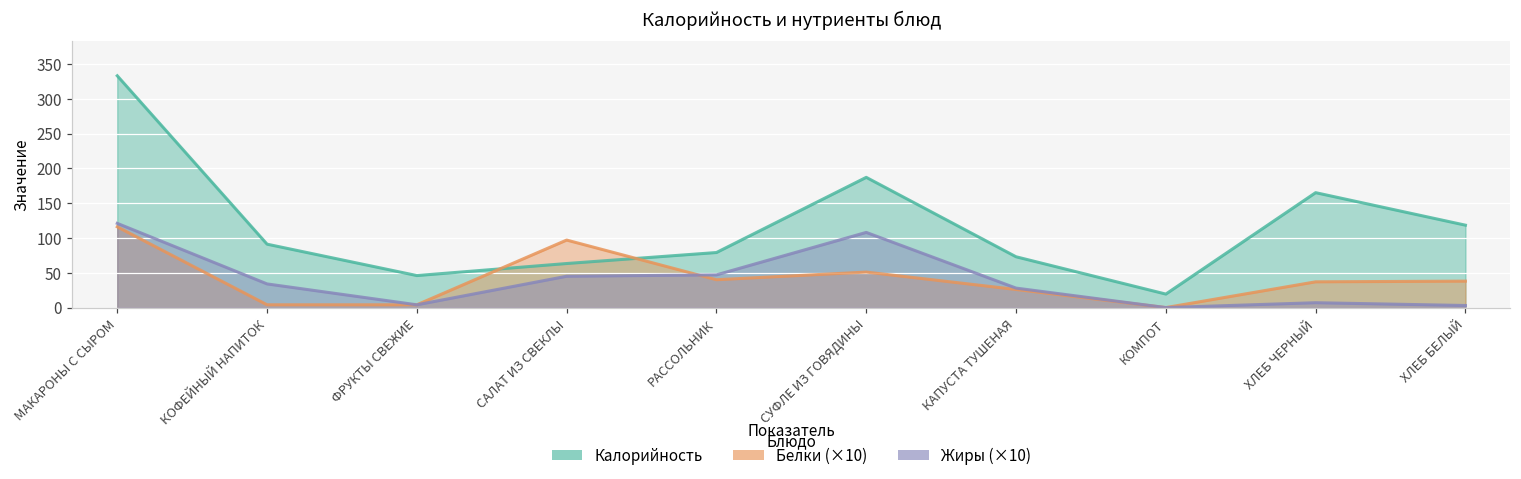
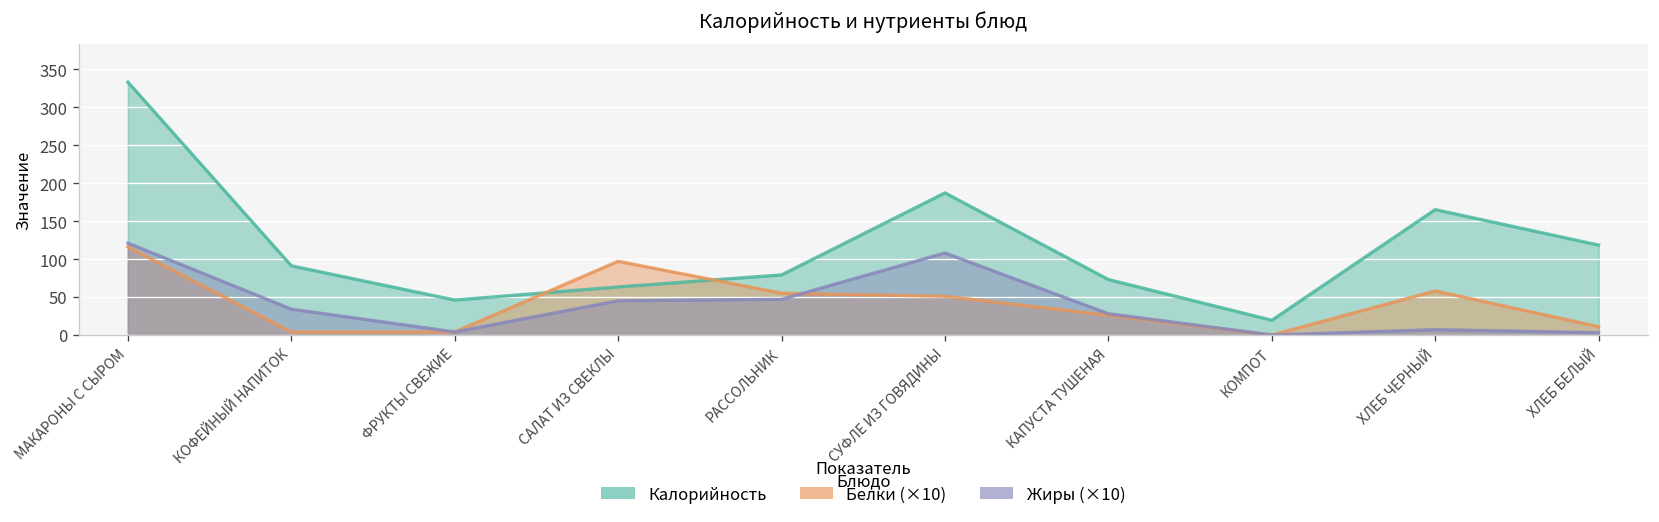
  {
    "Белки (×10)": {
      "МАКАРОНЫ С СЫРОМ": 120,
      "КОФЕЙНЫЙ НАПИТОК": 0,
      "САЛАТ ИЗ СВЕКЛЫ": 100,
-     "РАССОЛЬНИК": 40,
+     "РАССОЛЬНИК": 60,
      "СУФЛЕ ИЗ ГОВЯДИНЫ": 50,
-     "ХЛЕБ ЧЕРНЫЙ": 40,
-     "ХЛЕБ БЕЛЫЙ": 40
+     "ХЛЕБ ЧЕРНЫЙ": 60,
+     "ХЛЕБ БЕЛЫЙ": 10
    }
  }
